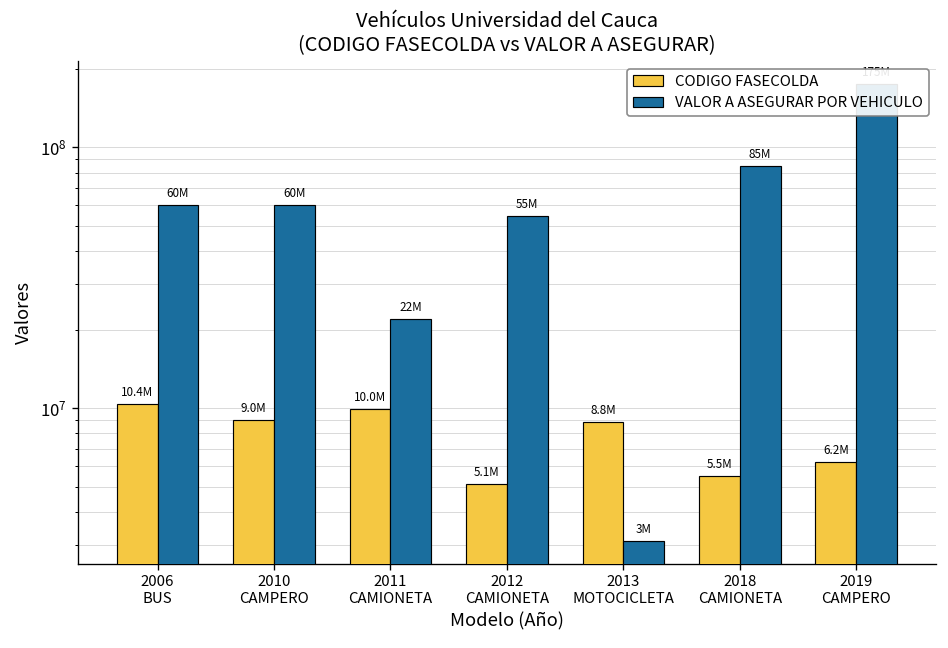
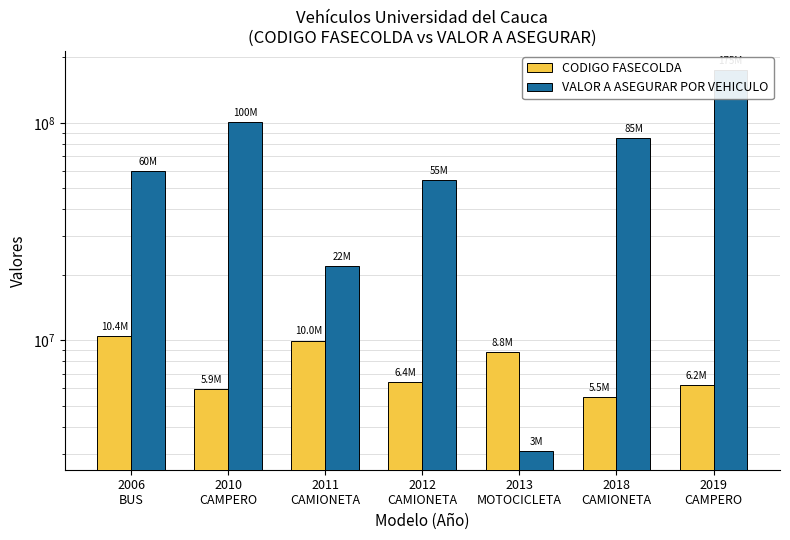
  {
    "CODIGO FASECOLDA": {
      "2006 BUS": "10.4M",
-     "2010 CAMPERO": "9.0M",
+     "2010 CAMPERO": "5.9M",
      "2011 CAMIONETA": "10.0M",
-     "2012 CAMIONETA": "5.1M",
+     "2012 CAMIONETA": "6.4M",
      "2013 MOTOCICLETA": "8.8M",
      "2018 CAMIONETA": "5.5M",
      "2019 CAMPERO": "6.2M"
    },
    "VALOR A ASEGURAR POR VEHICULO": {
      "2006 BUS": "60M",
-     "2010 CAMPERO": "60M",
+     "2010 CAMPERO": "100M",
      "2011 CAMIONETA": "22M",
      "2012 CAMIONETA": "55M",
      "2013 MOTOCICLETA": "3M",
      "2018 CAMIONETA": "85M"
    }
  }
